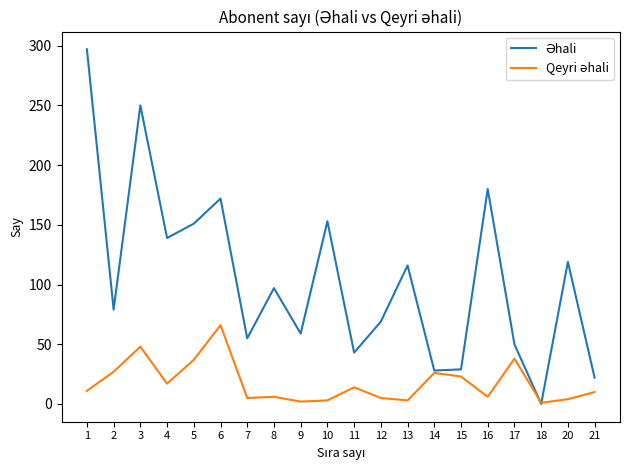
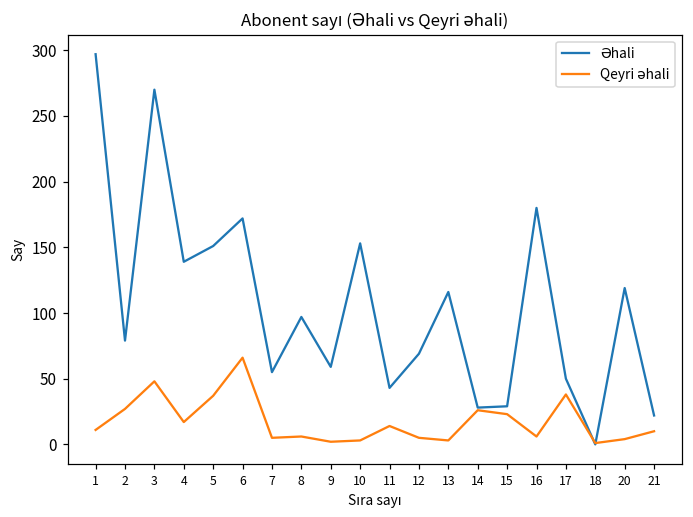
  {
    "Əhali": {
      "1": 297,
      "2": 79,
-     "3": 250,
+     "3": 270,
      "4": 139,
      "5": 151,
      "6": 172,
      "7": 55,
      "8": 97,
      "9": 59,
      "10": 153,
      "11": 43,
      "12": 69,
      "13": 116,
      "15": 29,
      "16": 180,
      "17": 50,
      "20": 119,
      "21": 22
    },
    "Qeyri əhali": {
      "1": 11,
      "2": 27,
      "3": 48,
      "4": 17,
      "5": 37,
      "6": 66,
      "7": 5,
      "8": 6,
      "9": 2,
      "10": 3,
      "11": 14,
      "12": 5,
      "13": 3,
      "15": 23,
      "16": 6,
      "17": 38,
      "20": 4,
      "21": 10
    }
  }
